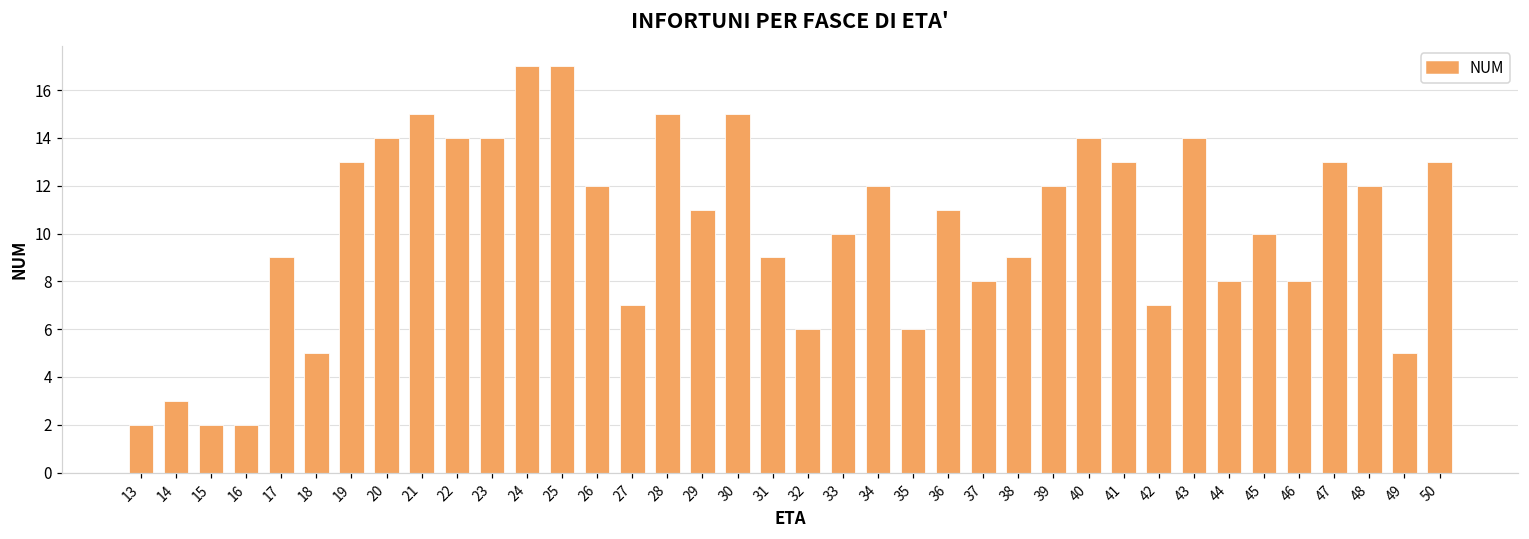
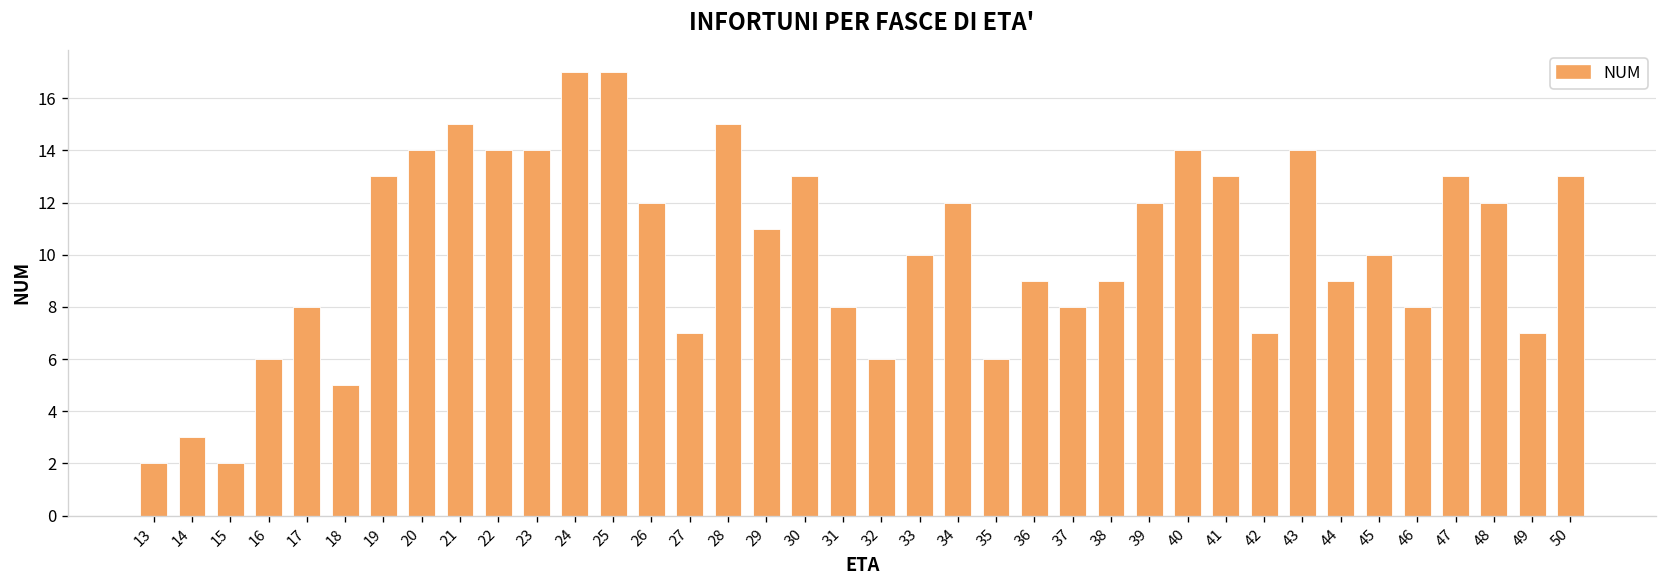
  {
    "13": 2,
    "14": 3,
    "15": 2,
-   "16": 2,
-   "17": 9,
+   "16": 6,
+   "17": 8,
    "18": 5,
    "19": 13,
    "20": 14,
    "21": 15,
    "22": 14,
    "23": 14,
    "24": 17,
    "25": 17,
    "26": 12,
    "27": 7,
    "28": 15,
    "29": 11,
-   "30": 15,
-   "31": 9,
+   "30": 13,
+   "31": 8,
    "32": 6,
    "33": 10,
    "34": 12,
    "35": 6,
-   "36": 11,
+   "36": 9,
    "37": 8,
    "38": 9,
    "39": 12,
    "40": 14,
    "41": 13,
    "42": 7,
    "43": 14,
-   "44": 8,
+   "44": 9,
    "45": 10,
    "46": 8,
    "47": 13,
    "48": 12,
-   "49": 5,
+   "49": 7,
    "50": 13
  }
